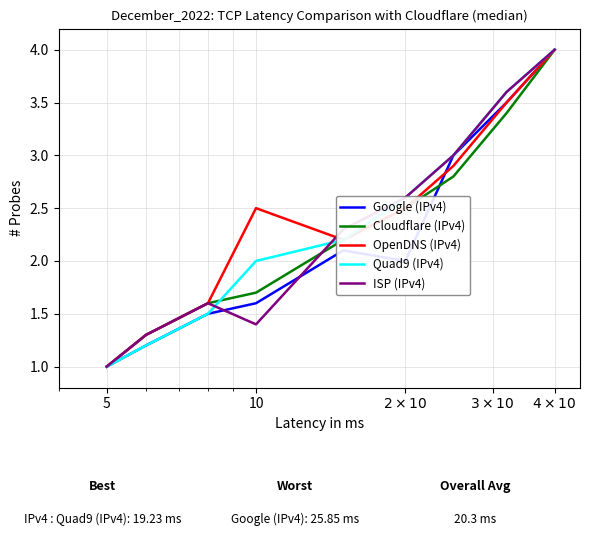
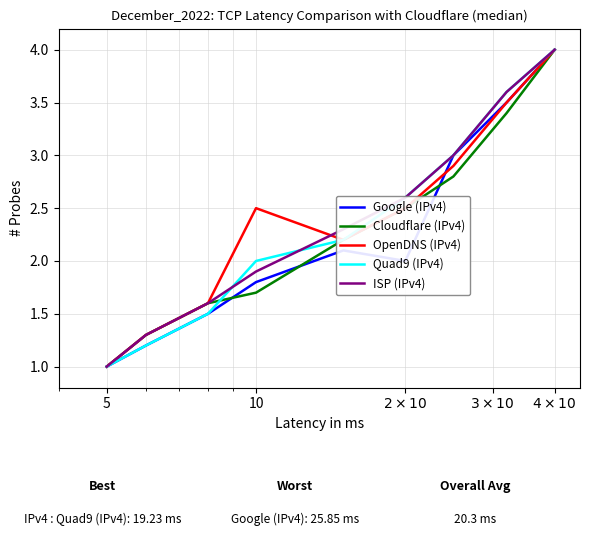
  {
    "Google (IPv4)": {
-     "10": 1.6
+     "10": 1.8
    },
    "Cloudflare (IPv4)": {
      "10": 1.7
    },
    "OpenDNS (IPv4)": {
      "10": 2.5
    },
    "Quad9 (IPv4)": {
      "10": 2.0
    },
    "ISP (IPv4)": {
-     "10": 1.4
+     "10": 1.9
    }
  }
